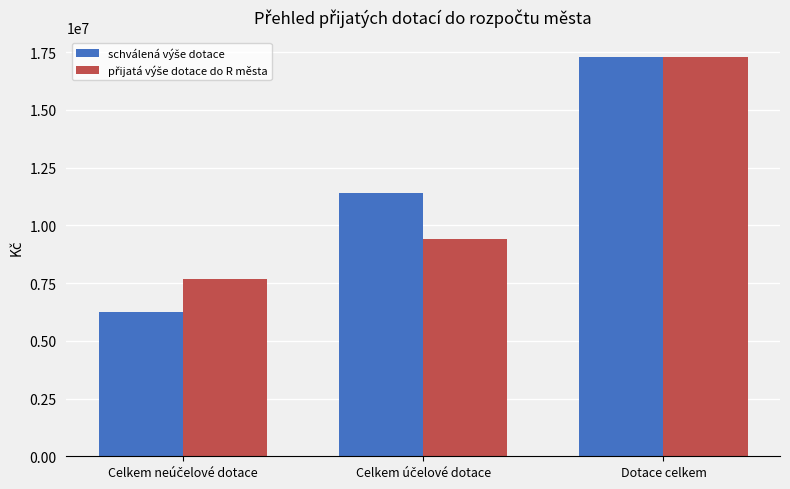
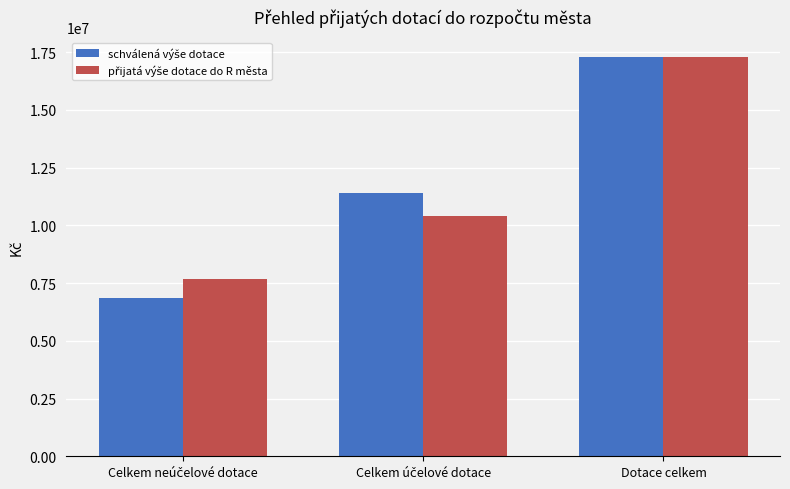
  {
    "schválená výše dotace": {
-     "Celkem neúčelové dotace": 6300000,
+     "Celkem neúčelové dotace": 6900000,
      "Celkem účelové dotace": 11400000,
      "Dotace celkem": 17300000
    },
    "přijatá výše dotace do R města": {
      "Celkem neúčelové dotace": 7700000,
-     "Celkem účelové dotace": 9400000,
+     "Celkem účelové dotace": 10400000,
      "Dotace celkem": 17300000
    }
  }
